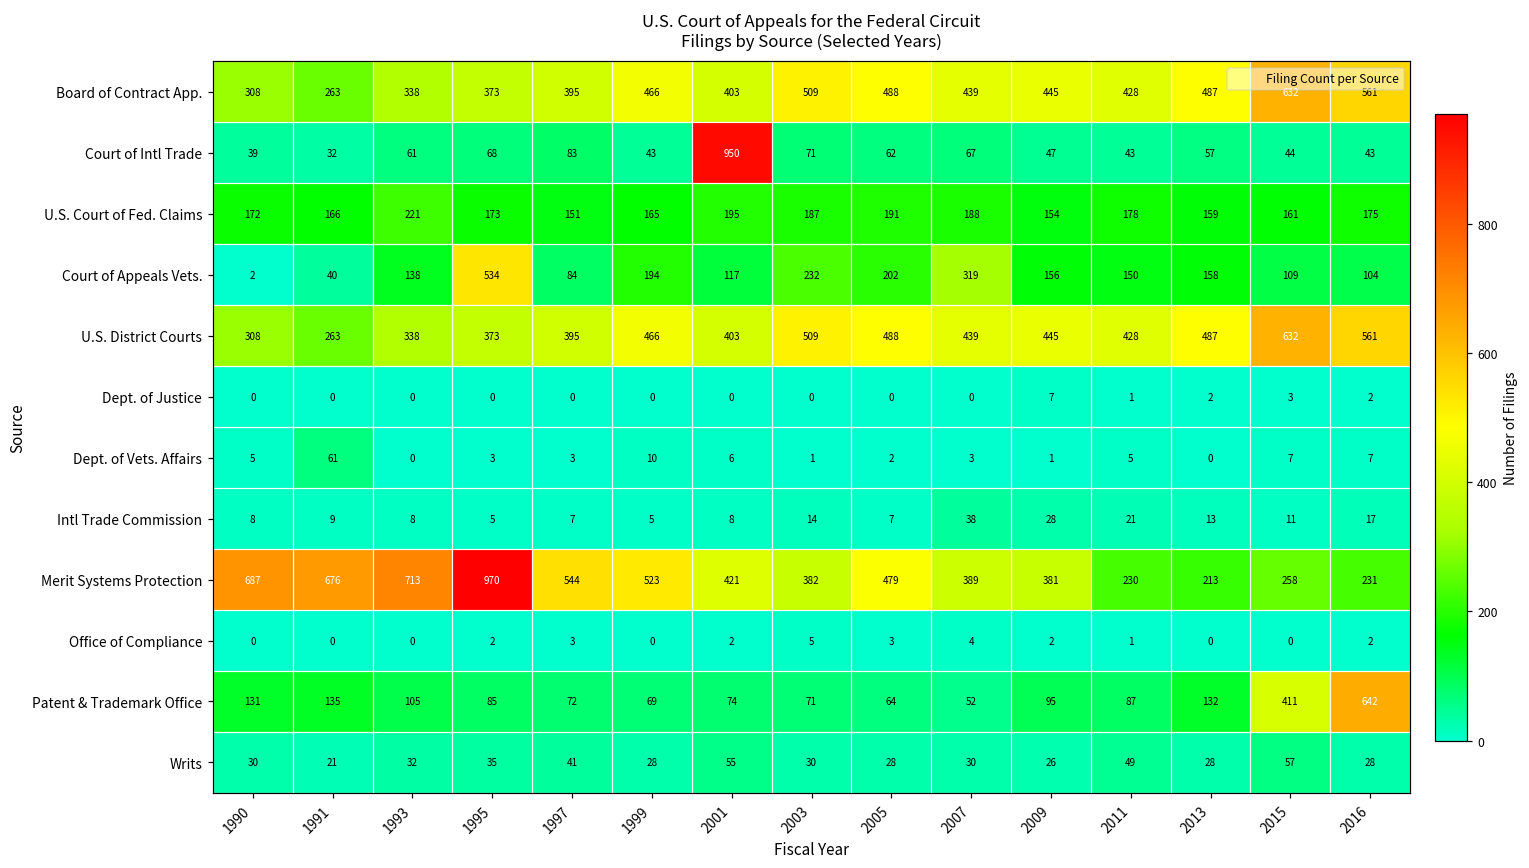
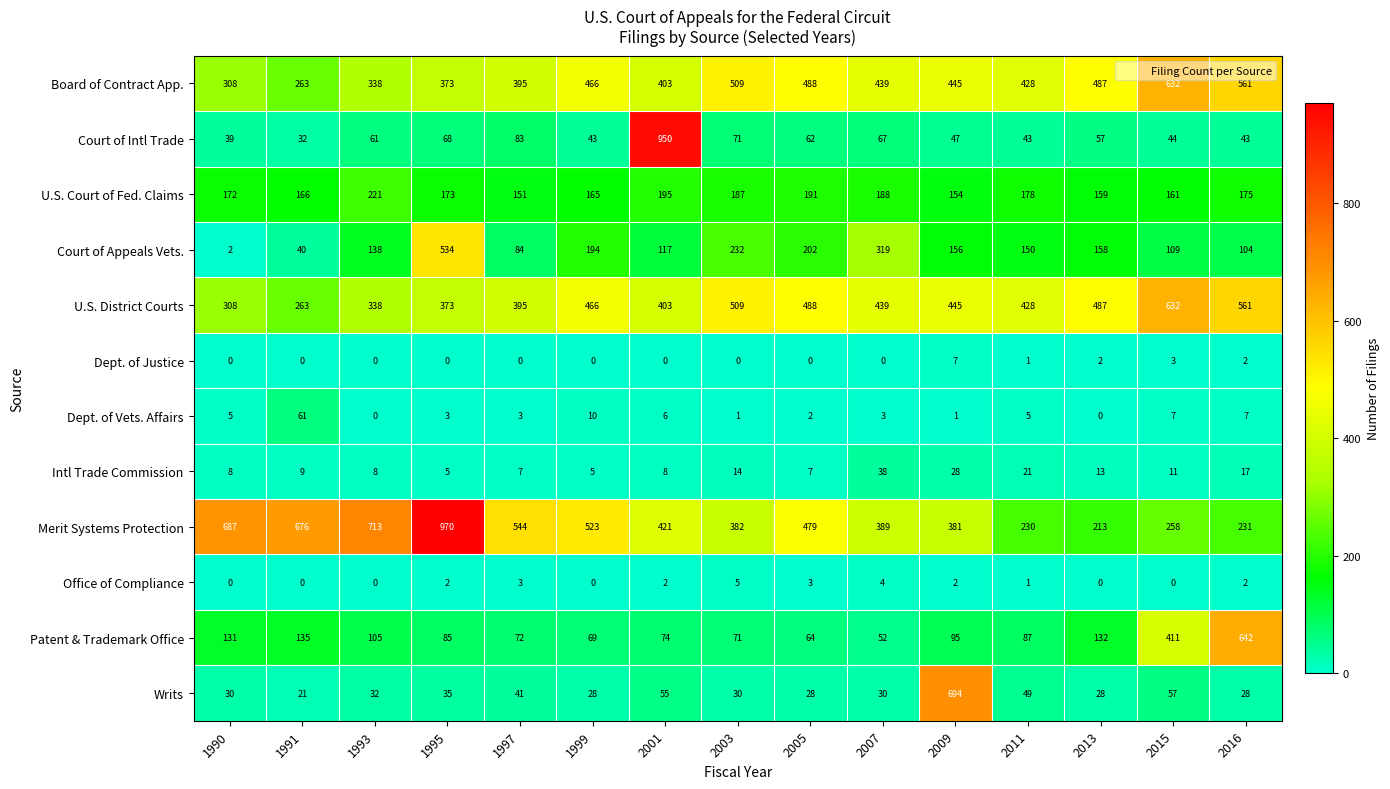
  {
    "Board of Contract App.": {
      "1990": 308,
      "1991": 263,
      "1993": 338,
      "1995": 373,
      "1997": 395,
      "1999": 466,
      "2001": 403,
      "2003": 509,
      "2005": 488,
      "2007": 439,
      "2009": 445,
      "2011": 428,
      "2013": 487
    },
    "Court of Intl Trade": {
      "1990": 39,
      "1991": 32,
      "1993": 61,
      "1995": 68,
      "1997": 83,
      "1999": 43,
      "2001": 950,
      "2003": 71,
      "2005": 62,
      "2007": 67,
      "2009": 47,
      "2011": 43,
      "2013": 57,
      "2015": 44,
      "2016": 43
    },
    "U.S. Court of Fed. Claims": {
      "1990": 172,
      "1991": 166,
      "1993": 221,
      "1995": 173,
      "1997": 151,
      "1999": 165,
      "2001": 195,
      "2003": 187,
      "2005": 191,
      "2007": 188,
      "2009": 154,
      "2011": 178,
      "2013": 159,
      "2015": 161,
      "2016": 175
    },
    "Court of Appeals Vets.": {
      "1990": 2,
      "1991": 40,
      "1993": 138,
      "1995": 534,
      "1997": 84,
      "1999": 194,
      "2001": 117,
      "2003": 232,
      "2005": 202,
      "2007": 319,
      "2009": 156,
      "2011": 150,
      "2013": 158,
      "2015": 109,
      "2016": 104
    },
    "U.S. District Courts": {
      "1990": 308,
      "1991": 263,
      "1993": 338,
      "1995": 373,
      "1997": 395,
      "1999": 466,
      "2001": 403,
      "2003": 509,
      "2005": 488,
      "2007": 439,
      "2009": 445,
      "2011": 428,
      "2013": 487,
      "2015": 632,
      "2016": 561
    },
    "Dept. of Justice": {
      "1990": 0,
      "1991": 0,
      "1993": 0,
      "1995": 0,
      "1997": 0,
      "1999": 0,
      "2001": 0,
      "2003": 0,
      "2005": 0,
      "2007": 0,
      "2009": 7,
      "2011": 1,
      "2013": 2,
      "2015": 3,
      "2016": 2
    },
    "Dept. of Vets. Affairs": {
      "1990": 5,
      "1991": 61,
      "1993": 0,
      "1995": 3,
      "1997": 3,
      "1999": 10,
      "2001": 6,
      "2003": 1,
      "2005": 2,
      "2007": 3,
      "2009": 1,
      "2011": 5,
      "2013": 0,
      "2015": 7,
      "2016": 7
    },
    "Intl Trade Commission": {
      "1990": 8,
      "1991": 9,
      "1993": 8,
      "1995": 5,
      "1997": 7,
      "1999": 5,
      "2001": 8,
      "2003": 14,
      "2005": 7,
      "2007": 38,
      "2009": 28,
      "2011": 21,
      "2013": 13,
      "2015": 11,
      "2016": 17
    },
    "Merit Systems Protection": {
      "1990": 687,
      "1991": 676,
      "1993": 713,
      "1995": 970,
      "1997": 544,
      "1999": 523,
      "2001": 421,
      "2003": 382,
      "2005": 479,
      "2007": 389,
      "2009": 381,
      "2011": 230,
      "2013": 213,
      "2015": 258,
      "2016": 231
    },
    "Office of Compliance": {
      "1990": 0,
      "1991": 0,
      "1993": 0,
      "1995": 2,
      "1997": 3,
      "1999": 0,
      "2001": 2,
      "2003": 5,
      "2005": 3,
      "2007": 4,
      "2009": 2,
      "2011": 1,
      "2013": 0,
      "2015": 0,
      "2016": 2
    },
    "Patent & Trademark Office": {
      "1990": 131,
      "1991": 135,
      "1993": 105,
      "1995": 85,
      "1997": 72,
      "1999": 69,
      "2001": 74,
      "2003": 71,
      "2005": 64,
      "2007": 52,
      "2009": 95,
      "2011": 87,
      "2013": 132,
      "2015": 411,
      "2016": 642
    },
    "Writs": {
      "1990": 30,
      "1991": 21,
      "1993": 32,
      "1995": 35,
      "1997": 41,
      "1999": 28,
      "2001": 55,
      "2003": 30,
      "2005": 28,
      "2007": 30,
-     "2009": 26,
+     "2009": 694,
      "2011": 49,
      "2013": 28,
      "2015": 57,
      "2016": 28
    }
  }
